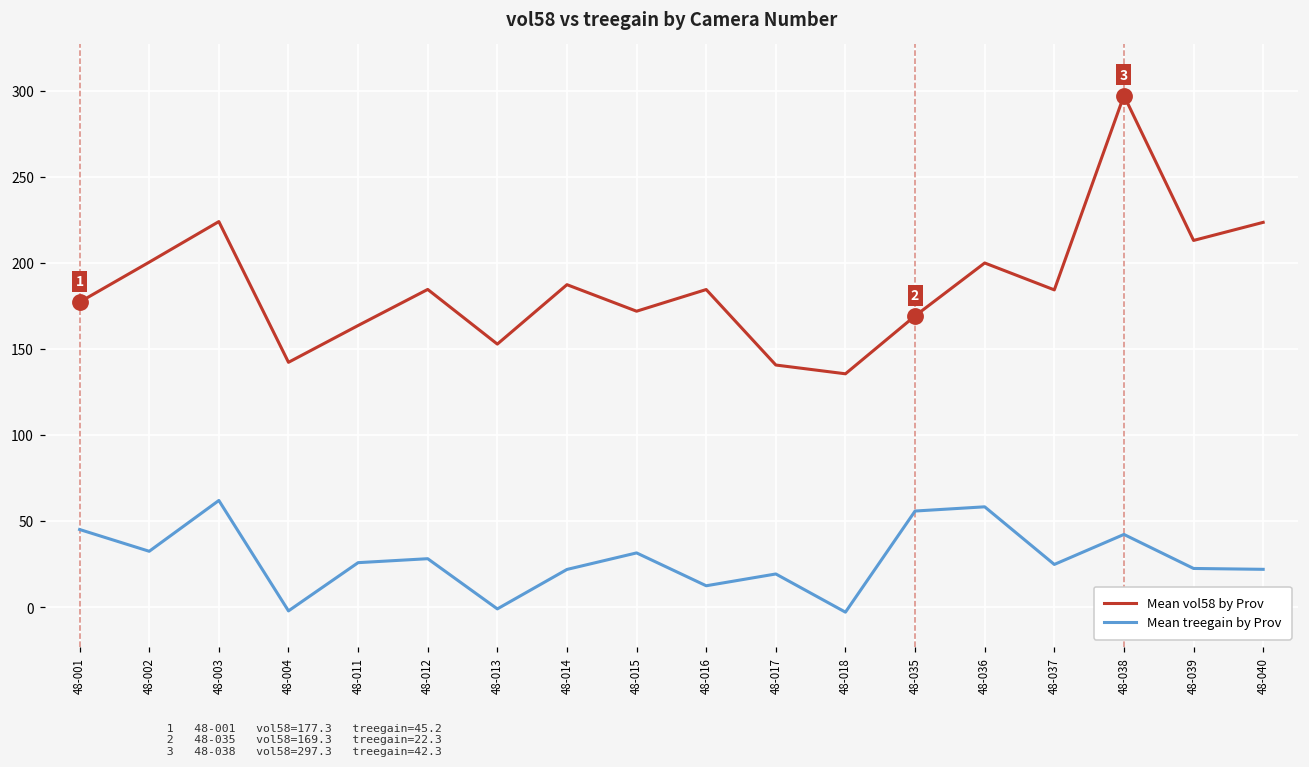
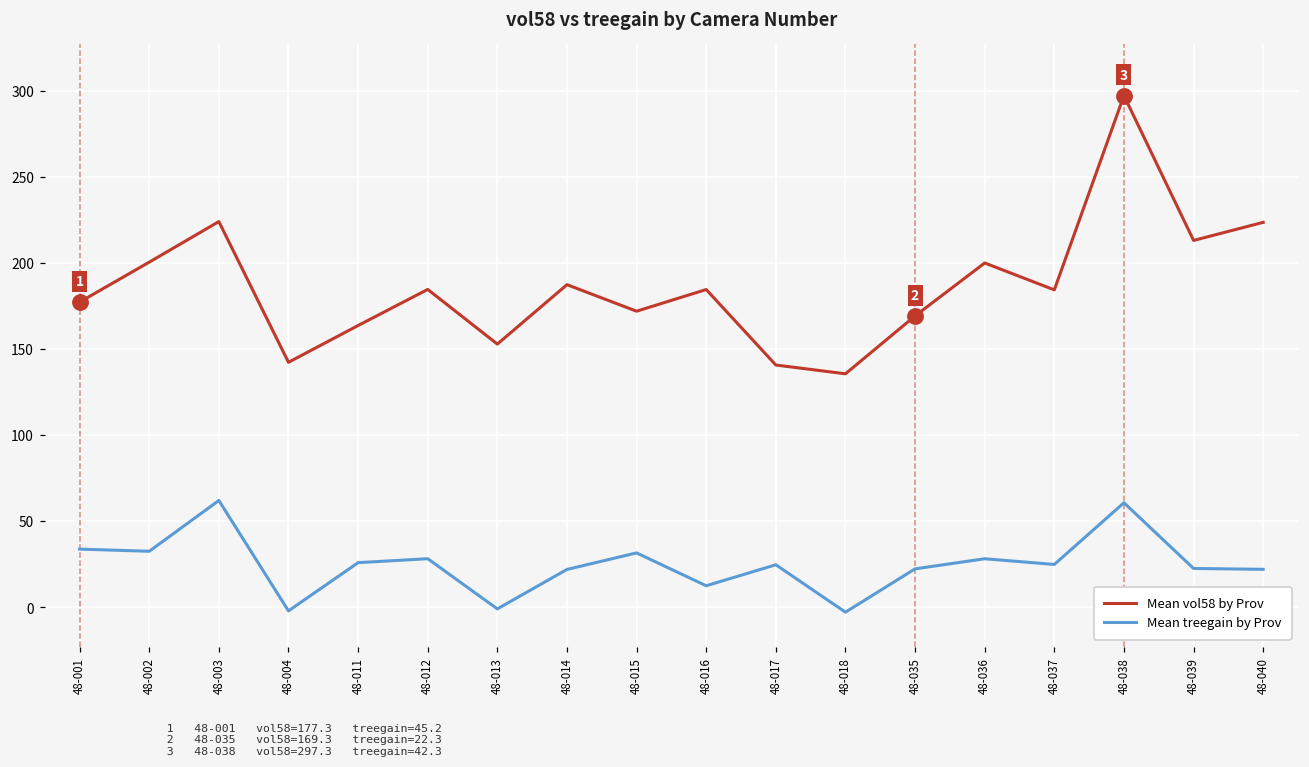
  {
    "Mean treegain by Prov": {
-     "48-001": 45,
+     "48-001": 34,
      "48-002": 33,
      "48-003": 62,
      "48-004": -2,
      "48-011": 26,
      "48-012": 28,
      "48-013": -1,
      "48-014": 22,
      "48-015": 32,
      "48-016": 12,
-     "48-017": 19,
+     "48-017": 25,
      "48-018": -3,
-     "48-035": 56,
-     "48-036": 58,
+     "48-035": 22,
+     "48-036": 28,
      "48-037": 25,
-     "48-038": 42,
+     "48-038": 61,
      "48-039": 23,
      "48-040": 22
    }
  }
